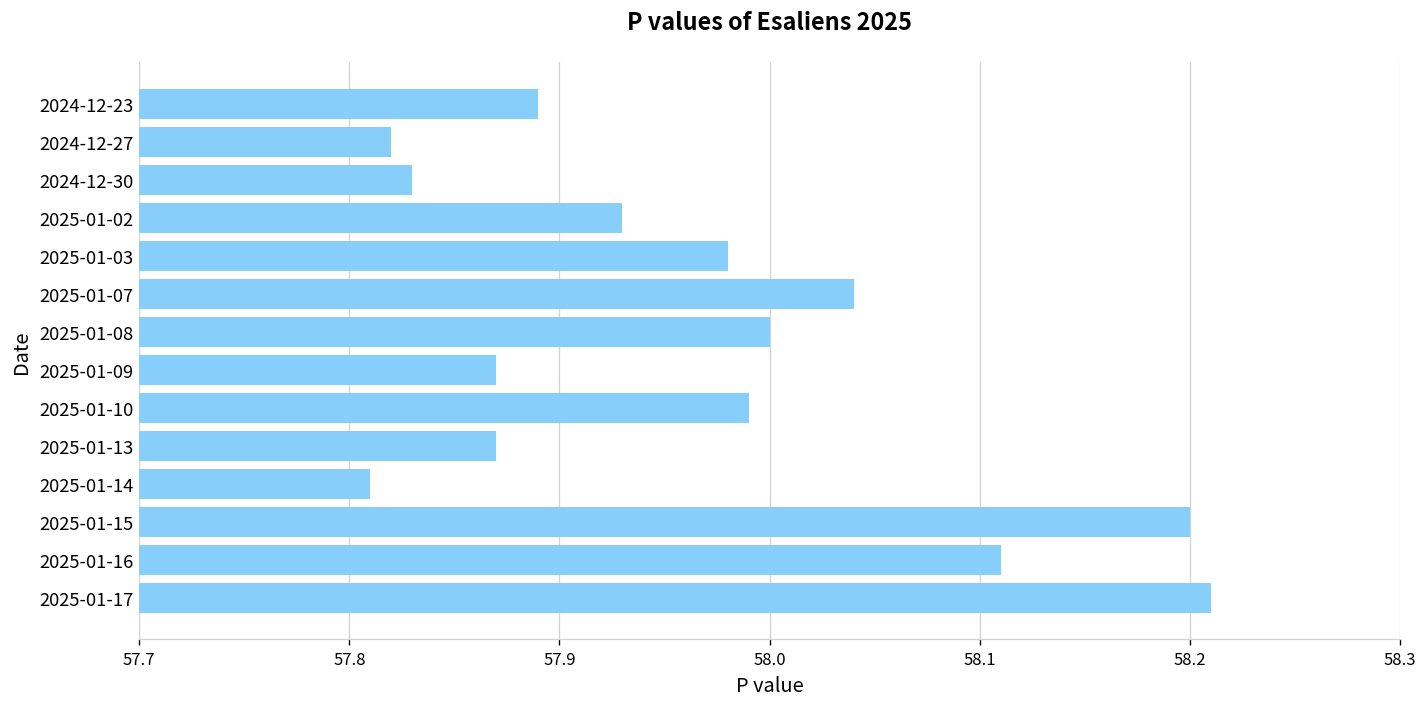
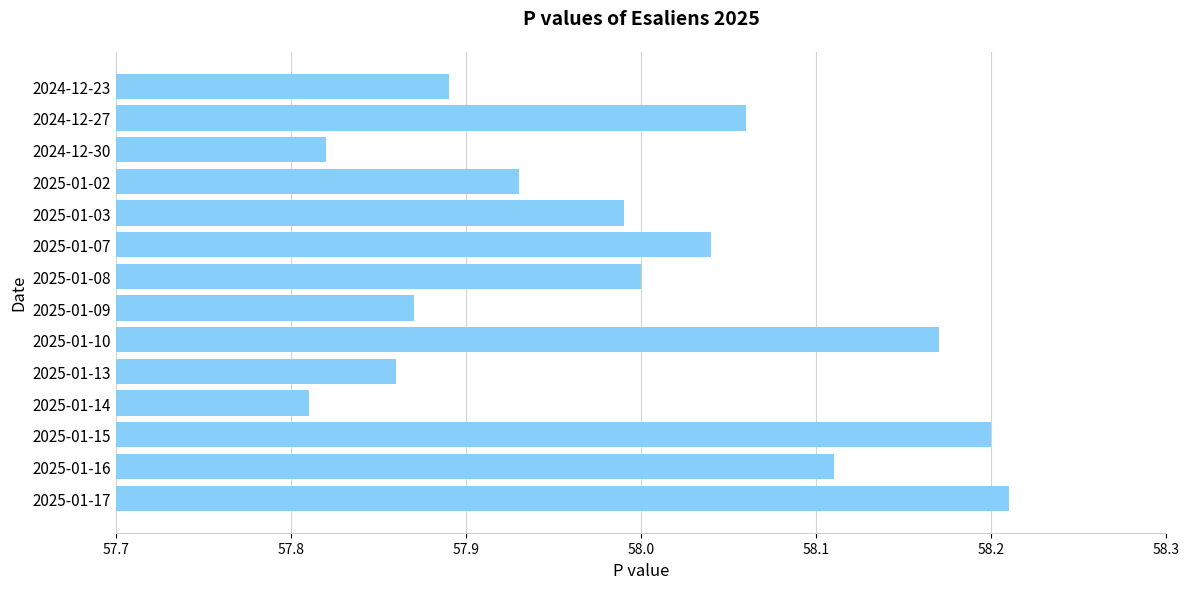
  {
    "2024-12-23": 57.89,
-   "2024-12-27": 57.82,
-   "2024-12-30": 57.83,
+   "2024-12-27": 58.06,
+   "2024-12-30": 57.82,
    "2025-01-02": 57.93,
-   "2025-01-03": 57.98,
+   "2025-01-03": 57.99,
    "2025-01-07": 58.04,
    "2025-01-08": 58.00,
    "2025-01-09": 57.87,
-   "2025-01-10": 57.99,
-   "2025-01-13": 57.87,
+   "2025-01-10": 58.17,
+   "2025-01-13": 57.86,
    "2025-01-14": 57.81,
    "2025-01-15": 58.20,
    "2025-01-16": 58.11,
    "2025-01-17": 58.21
  }
